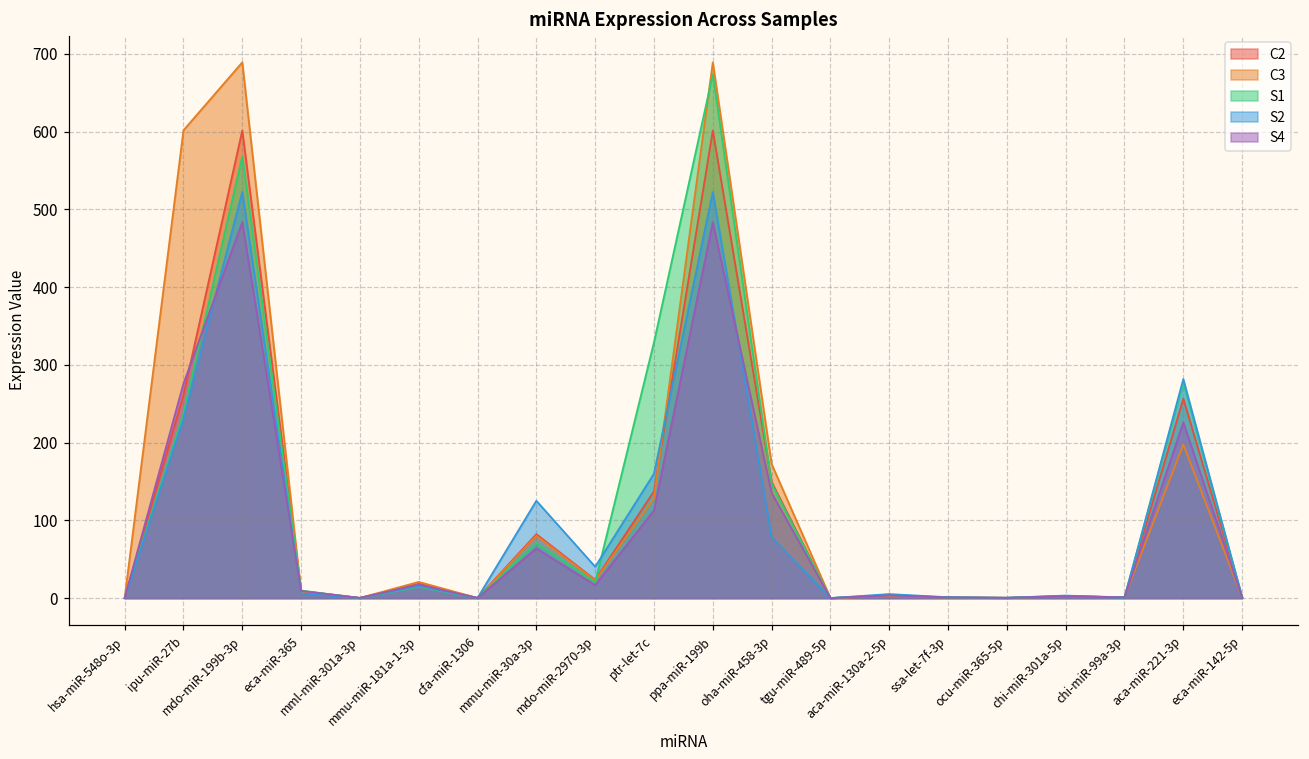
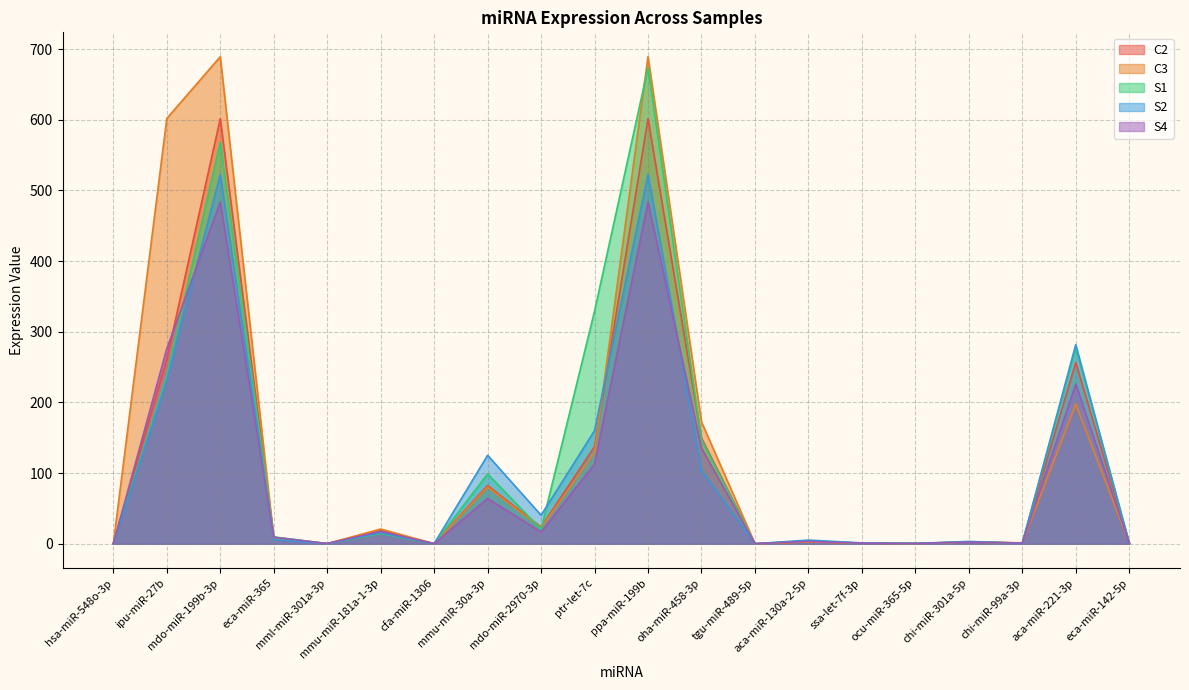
  {
    "S1": {
      "ipu-miR-27b": 240,
      "mdo-miR-199b-3p": 570,
-     "mmu-miR-30a-3p": 70,
+     "mmu-miR-30a-3p": 100,
      "ptr-let-7c": 330,
      "ppa-miR-199b": 670,
      "aca-miR-221-3p": 280
    },
    "S2": {
      "ipu-miR-27b": 230,
      "mdo-miR-199b-3p": 520,
      "mmu-miR-30a-3p": 130,
      "mdo-miR-2970-3p": 40,
      "ptr-let-7c": 160,
      "ppa-miR-199b": 520,
-     "oha-miR-458-3p": 80,
+     "oha-miR-458-3p": 100,
      "aca-miR-221-3p": 280
    },
    "S4": {
      "ipu-miR-27b": 280,
      "mdo-miR-199b-3p": 480,
      "mmu-miR-30a-3p": 60,
      "mdo-miR-2970-3p": 20,
      "ptr-let-7c": 110,
      "ppa-miR-199b": 480,
      "oha-miR-458-3p": 140,
      "aca-miR-221-3p": 230
    }
  }
